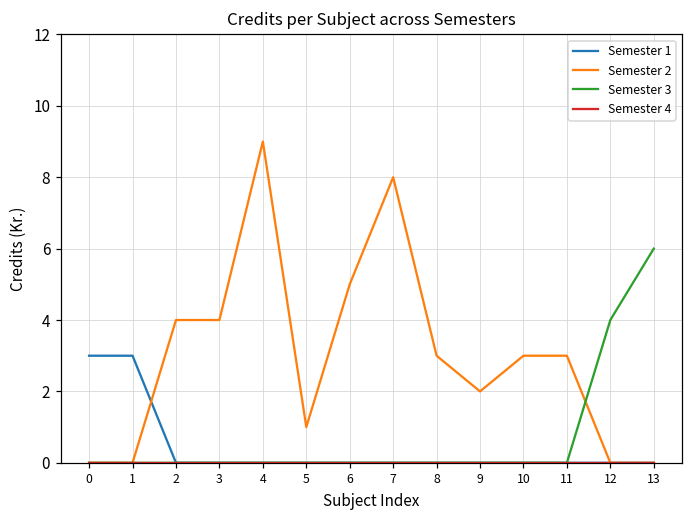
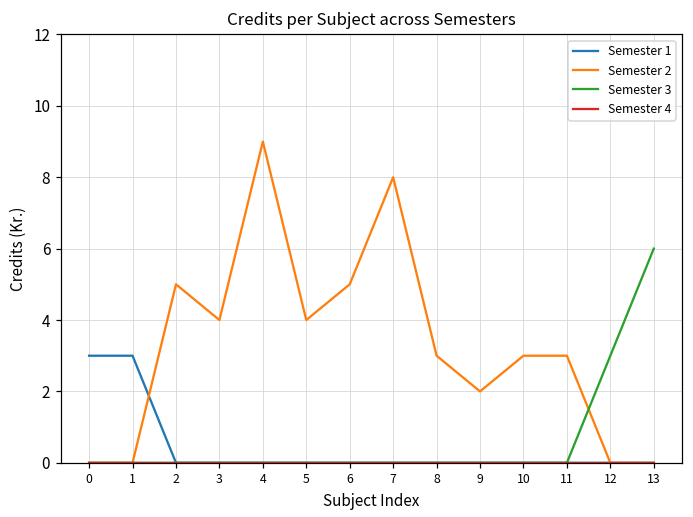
  {
    "Semester 1": {
      "0": 3,
      "1": 3
    },
    "Semester 2": {
-     "2": 4,
+     "2": 5,
      "3": 4,
      "4": 9,
-     "5": 1,
+     "5": 4,
      "6": 5,
      "7": 8,
      "8": 3,
      "9": 2,
      "10": 3,
      "11": 3
    },
    "Semester 3": {
-     "12": 4,
+     "12": 3,
      "13": 6
    }
  }
